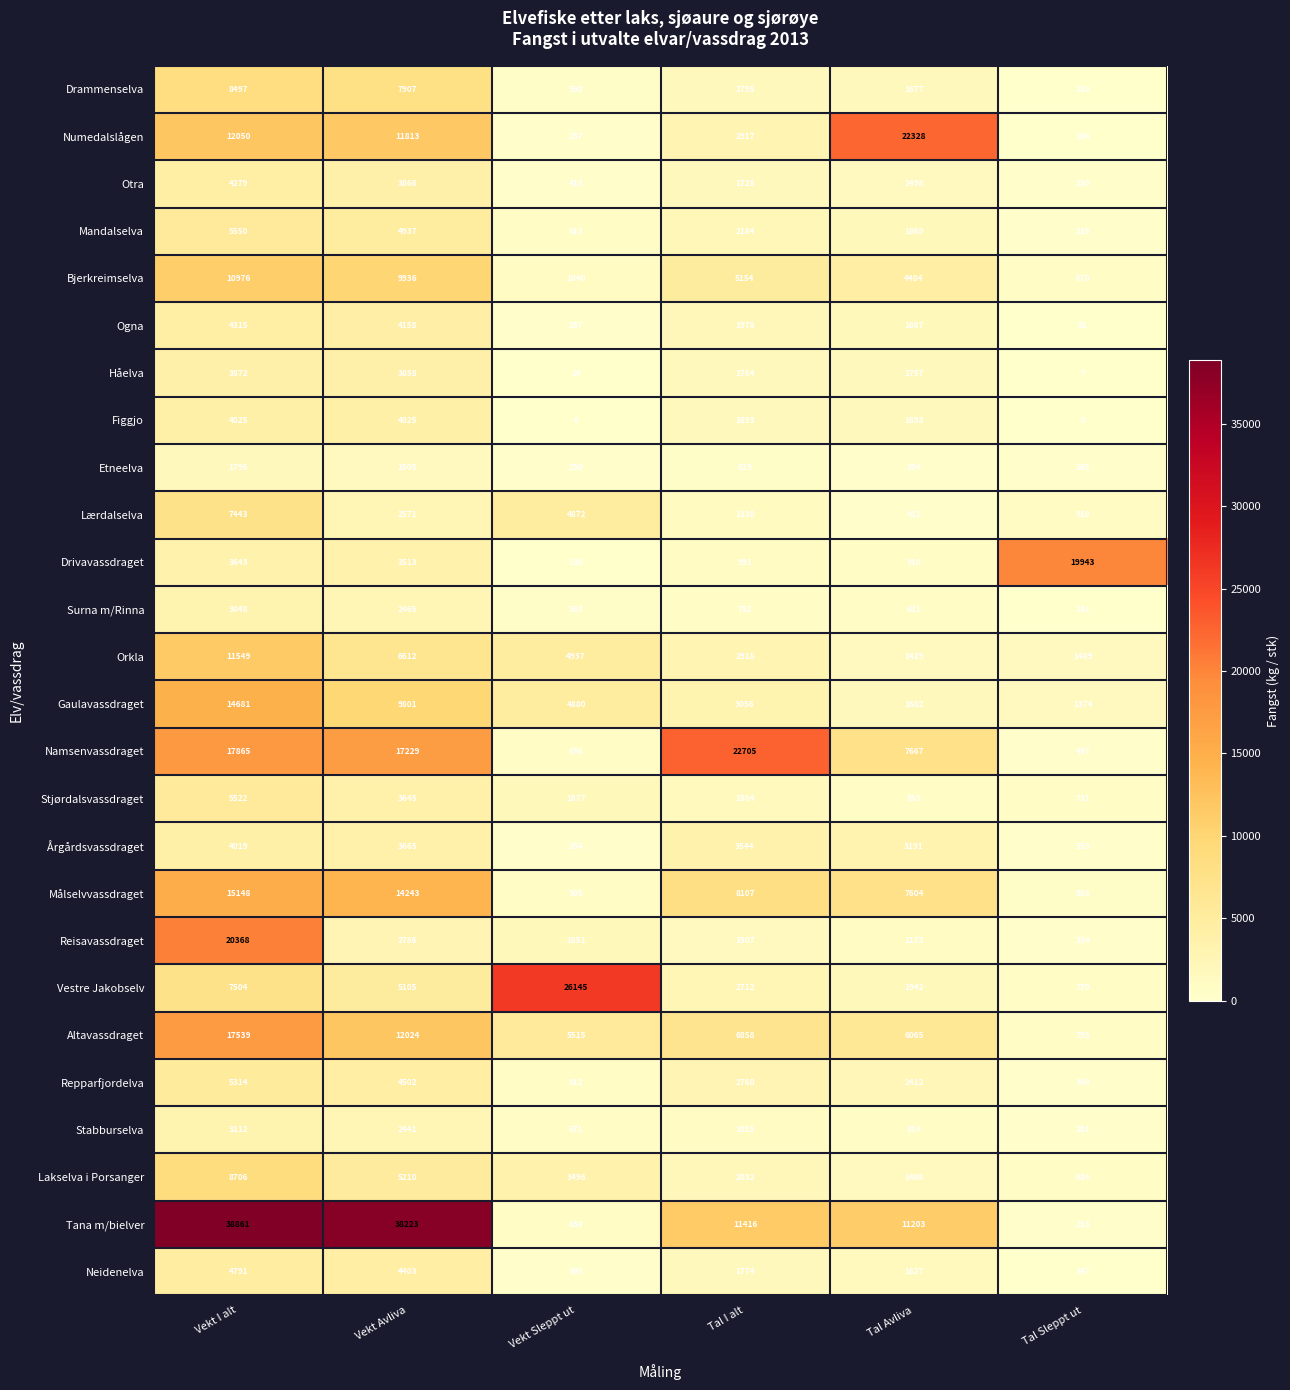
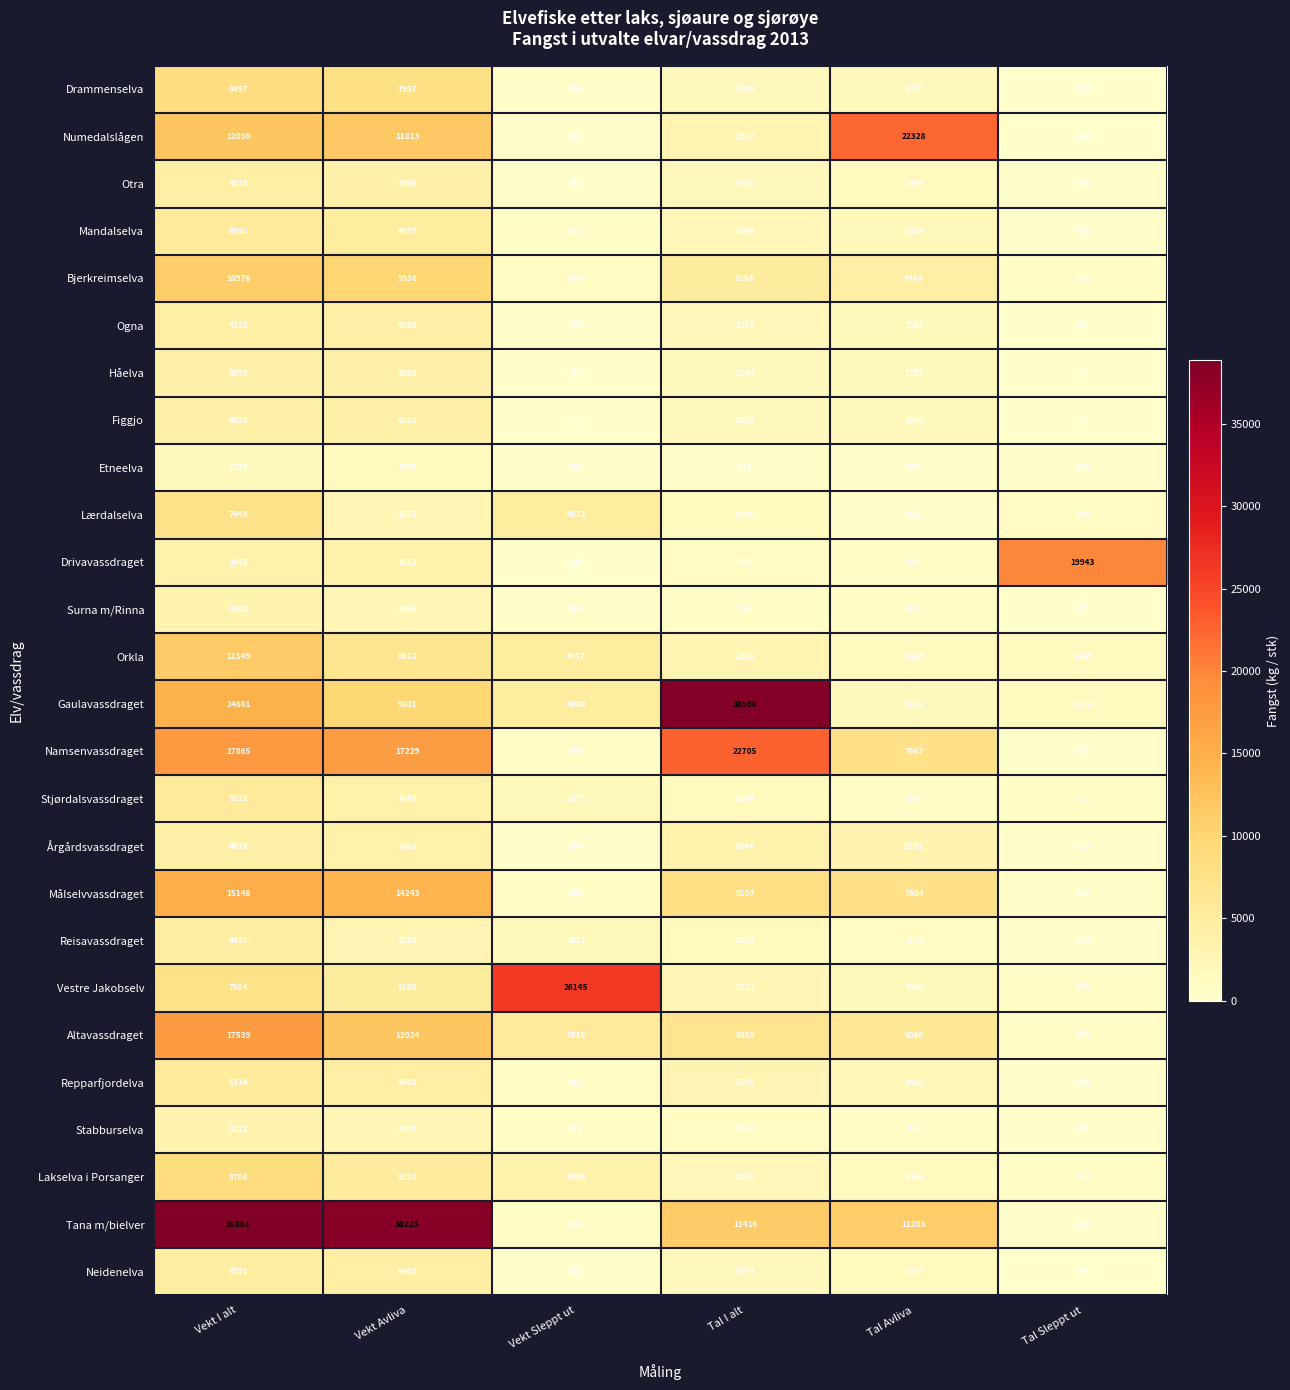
  {
    "Drammenselva": {
      "Vekt I alt": 8497,
      "Vekt Avliva": 7907,
      "Vekt Sleppt ut": 590,
      "Tal I alt": 1795,
      "Tal Avliva": 1677,
      "Tal Sleppt ut": 118
    },
    "Numedalslågen": {
      "Vekt I alt": 12050,
      "Vekt Avliva": 11813,
      "Vekt Sleppt ut": 237,
      "Tal I alt": 2917,
      "Tal Avliva": 22328,
      "Tal Sleppt ut": 104
    },
    "Otra": {
      "Vekt I alt": 4279,
      "Vekt Avliva": 3866,
      "Vekt Sleppt ut": 413,
      "Tal I alt": 1728,
      "Tal Avliva": 1498,
      "Tal Sleppt ut": 230
    },
    "Mandalselva": {
      "Vekt I alt": 5550,
      "Vekt Avliva": 4937,
      "Vekt Sleppt ut": 613,
      "Tal I alt": 2184,
      "Tal Avliva": 1869,
      "Tal Sleppt ut": 315
    },
    "Bjerkreimselva": {
      "Vekt I alt": 10976,
      "Vekt Avliva": 9936,
      "Vekt Sleppt ut": 1040,
      "Tal I alt": 5154,
      "Tal Avliva": 4484,
      "Tal Sleppt ut": 670
    },
    "Ogna": {
      "Vekt I alt": 4315,
      "Vekt Avliva": 4158,
      "Vekt Sleppt ut": 157,
      "Tal I alt": 1978,
      "Tal Avliva": 1887,
      "Tal Sleppt ut": 91
    },
    "Håelva": {
      "Vekt I alt": 3872,
      "Vekt Avliva": 3858,
      "Vekt Sleppt ut": 14,
      "Tal I alt": 1764,
      "Tal Avliva": 1757,
      "Tal Sleppt ut": 7
    },
    "Figgjo": {
      "Vekt I alt": 4025,
      "Vekt Avliva": 4025,
      "Vekt Sleppt ut": 0,
      "Tal I alt": 1693,
      "Tal Avliva": 1693,
      "Tal Sleppt ut": 0
    },
    "Etneelva": {
      "Vekt I alt": 1795,
      "Vekt Avliva": 1505,
      "Vekt Sleppt ut": 290,
      "Tal I alt": 519,
      "Tal Avliva": 354,
      "Tal Sleppt ut": 165
    },
    "Lærdalselva": {
      "Vekt I alt": 7443,
      "Vekt Avliva": 2571,
      "Vekt Sleppt ut": 4872,
      "Tal I alt": 1330,
      "Tal Avliva": 412,
      "Tal Sleppt ut": 918
    },
    "Drivavassdraget": {
      "Vekt I alt": 3643,
      "Vekt Avliva": 3513,
      "Vekt Sleppt ut": 130,
      "Tal I alt": 991,
      "Tal Avliva": 910,
      "Tal Sleppt ut": 19943
    },
    "Surna m/Rinna": {
      "Vekt I alt": 3048,
      "Vekt Avliva": 2465,
      "Vekt Sleppt ut": 583,
      "Tal I alt": 752,
      "Tal Avliva": 621,
      "Tal Sleppt ut": 131
    },
    "Orkla": {
      "Vekt I alt": 11549,
      "Vekt Avliva": 6612,
      "Vekt Sleppt ut": 4937,
      "Tal I alt": 2918,
      "Tal Avliva": 1429,
      "Tal Sleppt ut": 1489
    },
    "Gaulavassdraget": {
      "Vekt I alt": 14681,
      "Vekt Avliva": 9801,
      "Vekt Sleppt ut": 4880,
-     "Tal I alt": 3056,
+     "Tal I alt": 38508,
      "Tal Avliva": 1682,
      "Tal Sleppt ut": 1374
    },
    "Namsenvassdraget": {
      "Vekt I alt": 17865,
      "Vekt Avliva": 17229,
      "Vekt Sleppt ut": 636,
      "Tal I alt": 22705,
      "Tal Avliva": 7667,
      "Tal Sleppt ut": 437
    },
    "Stjørdalsvassdraget": {
      "Vekt I alt": 5522,
      "Vekt Avliva": 3645,
      "Vekt Sleppt ut": 1877,
      "Tal I alt": 1584,
      "Tal Avliva": 853,
      "Tal Sleppt ut": 731
    },
    "Årgårdsvassdraget": {
      "Vekt I alt": 4019,
      "Vekt Avliva": 3665,
      "Vekt Sleppt ut": 354,
      "Tal I alt": 3544,
      "Tal Avliva": 3191,
      "Tal Sleppt ut": 353
    },
    "Målselvvassdraget": {
      "Vekt I alt": 15148,
      "Vekt Avliva": 14243,
      "Vekt Sleppt ut": 905,
      "Tal I alt": 8107,
      "Tal Avliva": 7604,
      "Tal Sleppt ut": 503
    },
    "Reisavassdraget": {
-     "Vekt I alt": 20368,
+     "Vekt I alt": 4637,
      "Vekt Avliva": 2786,
      "Vekt Sleppt ut": 1851,
      "Tal I alt": 1507,
      "Tal Avliva": 1173,
      "Tal Sleppt ut": 334
    },
    "Vestre Jakobselv": {
      "Vekt I alt": 7504,
      "Vekt Avliva": 5105,
      "Vekt Sleppt ut": 26145,
      "Tal I alt": 2712,
      "Tal Avliva": 1942,
      "Tal Sleppt ut": 770
    },
    "Altavassdraget": {
      "Vekt I alt": 17539,
      "Vekt Avliva": 12024,
      "Vekt Sleppt ut": 5515,
      "Tal I alt": 6858,
      "Tal Avliva": 6065,
      "Tal Sleppt ut": 793
    },
    "Repparfjordelva": {
      "Vekt I alt": 5314,
      "Vekt Avliva": 4502,
      "Vekt Sleppt ut": 812,
      "Tal I alt": 2760,
      "Tal Avliva": 2412,
      "Tal Sleppt ut": 348
    },
    "Stabburselva": {
      "Vekt I alt": 3112,
      "Vekt Avliva": 2441,
      "Vekt Sleppt ut": 671,
      "Tal I alt": 1015,
      "Tal Avliva": 814,
      "Tal Sleppt ut": 201
    },
    "Lakselva i Porsanger": {
      "Vekt I alt": 8706,
      "Vekt Avliva": 5210,
      "Vekt Sleppt ut": 3496,
      "Tal I alt": 2032,
      "Tal Avliva": 1408,
      "Tal Sleppt ut": 624
    },
    "Tana m/bielver": {
      "Vekt I alt": 38861,
      "Vekt Avliva": 38223,
      "Vekt Sleppt ut": 638,
      "Tal I alt": 11416,
      "Tal Avliva": 11203,
      "Tal Sleppt ut": 213
    },
    "Neidenelva": {
      "Vekt I alt": 4791,
      "Vekt Avliva": 4403,
      "Vekt Sleppt ut": 388,
      "Tal I alt": 1774,
      "Tal Avliva": 1627,
      "Tal Sleppt ut": 147
    }
  }
